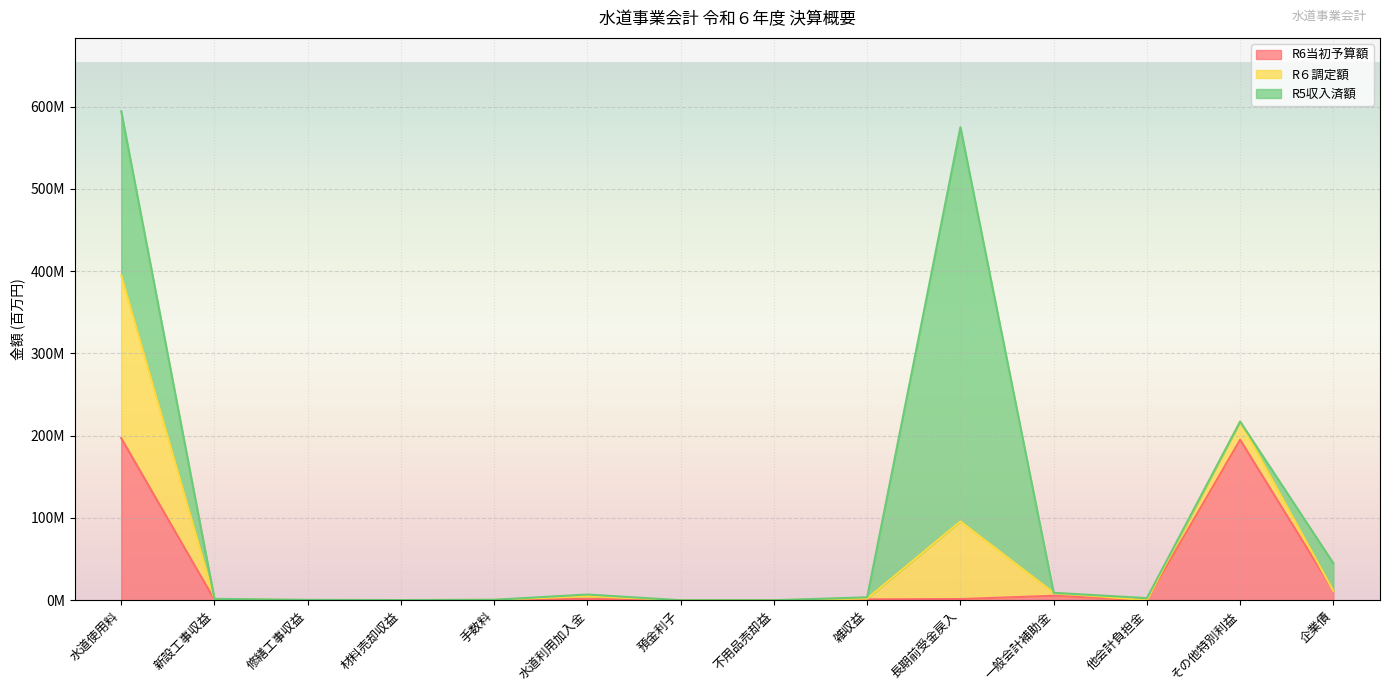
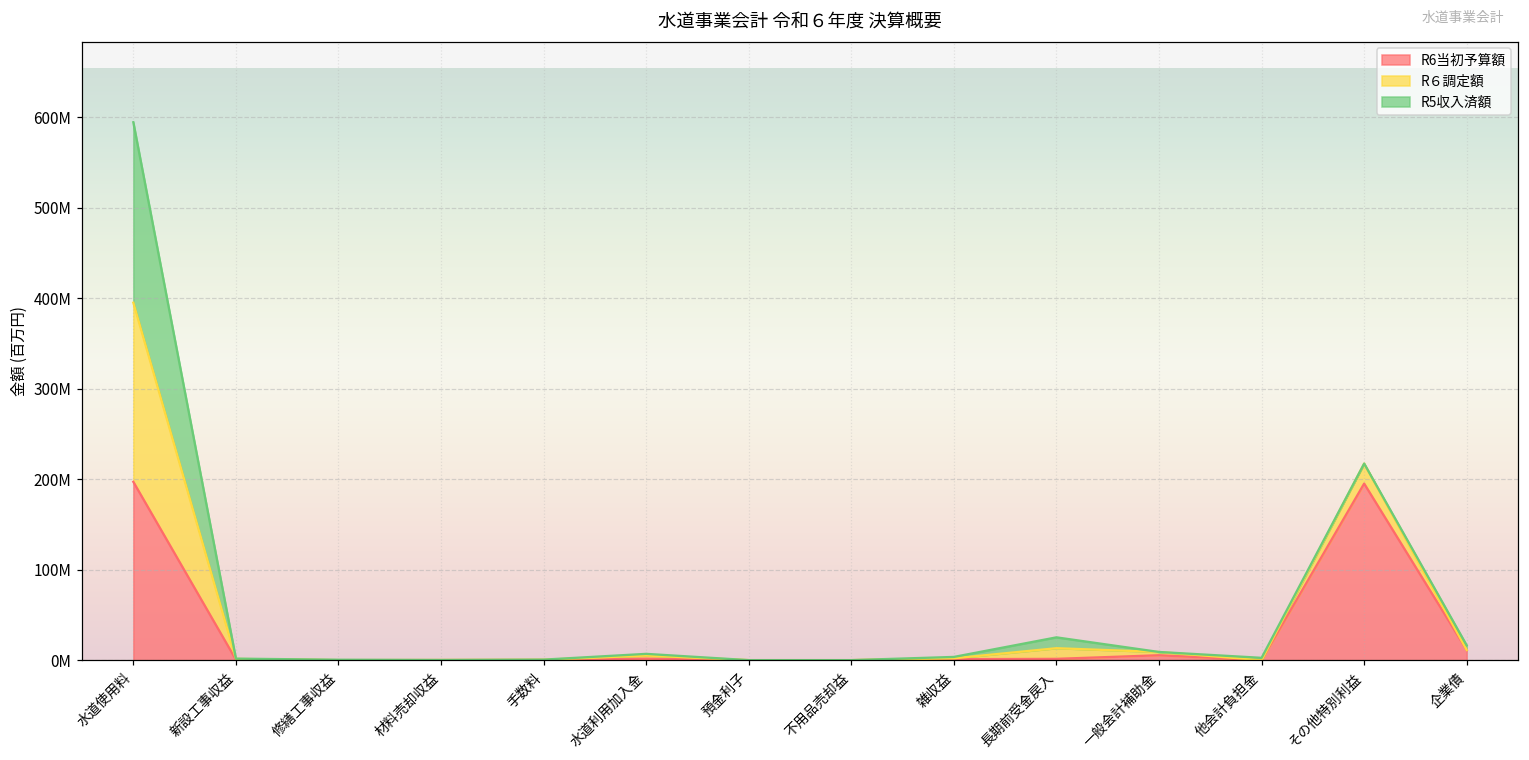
  {
    "R6当初予算額": {
      "水道使用料": 200000000,
      "水道利用加入金": 0,
      "長期前受金戻入": 0,
      "一般会計補助金": 10000000,
      "その他特別利益": 200000000
    },
    "R６調定額": {
      "水道使用料": 200000000,
-     "長期前受金戻入": 90000000
+     "長期前受金戻入": 10000000
    },
    "R5収入済額": {
      "水道使用料": 200000000,
-     "長期前受金戻入": 480000000,
-     "企業債": 30000000
+     "長期前受金戻入": 10000000,
+     "企業債": 10000000
    }
  }
